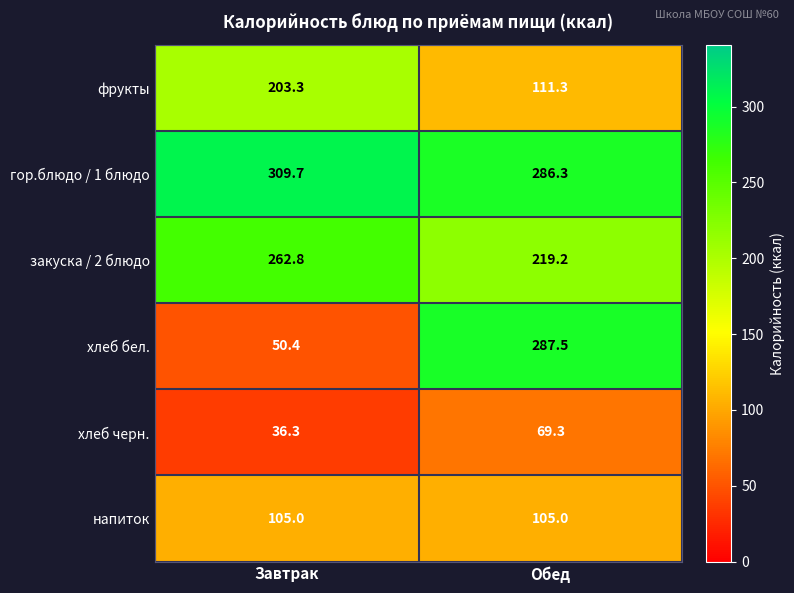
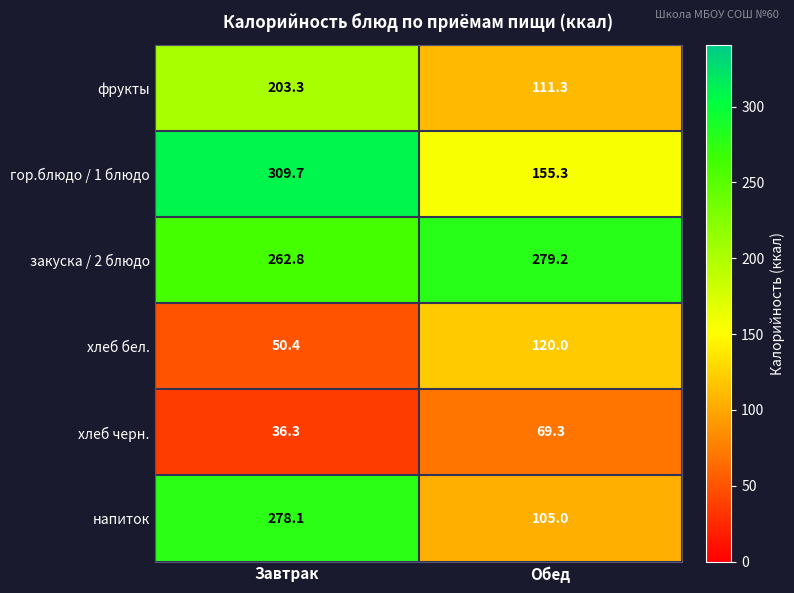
  {
    "фрукты": {
      "Завтрак": 203.3,
      "Обед": 111.3
    },
    "гор.блюдо / 1 блюдо": {
      "Завтрак": 309.7,
-     "Обед": 286.3
+     "Обед": 155.3
    },
    "закуска / 2 блюдо": {
      "Завтрак": 262.8,
-     "Обед": 219.2
+     "Обед": 279.2
    },
    "хлеб бел.": {
      "Завтрак": 50.4,
-     "Обед": 287.5
+     "Обед": 120.0
    },
    "хлеб черн.": {
      "Завтрак": 36.3,
      "Обед": 69.3
    },
    "напиток": {
-     "Завтрак": 105.0,
+     "Завтрак": 278.1,
      "Обед": 105.0
    }
  }
